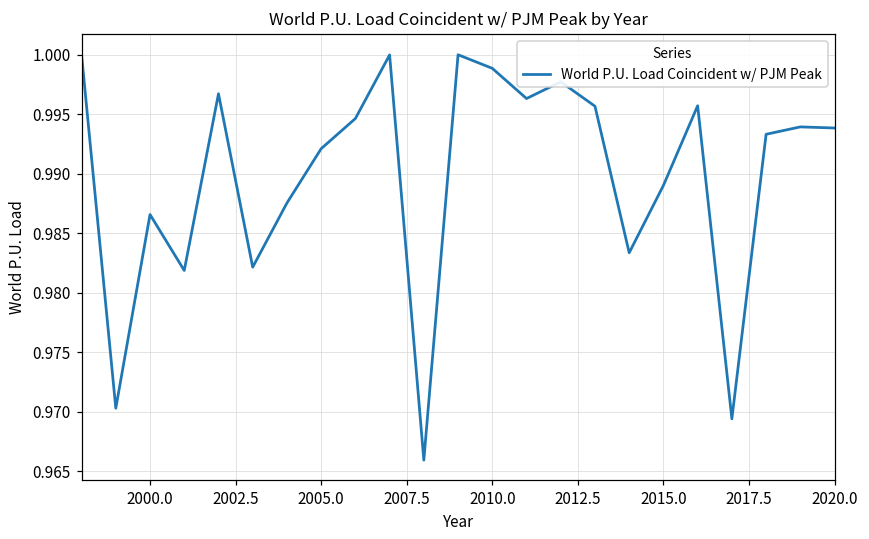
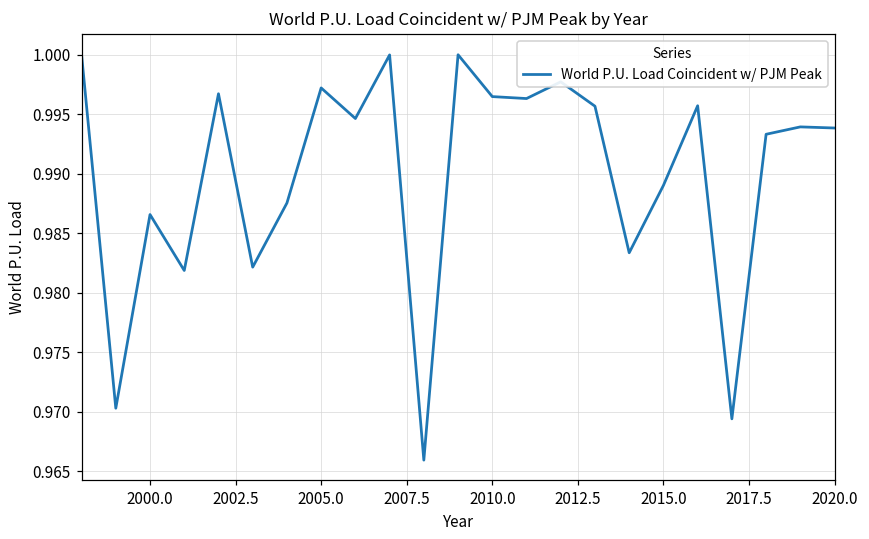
  {
    "2000.0": 0.9866,
-   "2005.0": 0.9921,
-   "2010.0": 0.9989,
+   "2005.0": 0.9972,
+   "2010.0": 0.9965,
    "2015.0": 0.9890,
    "2020.0": 0.9938
  }
